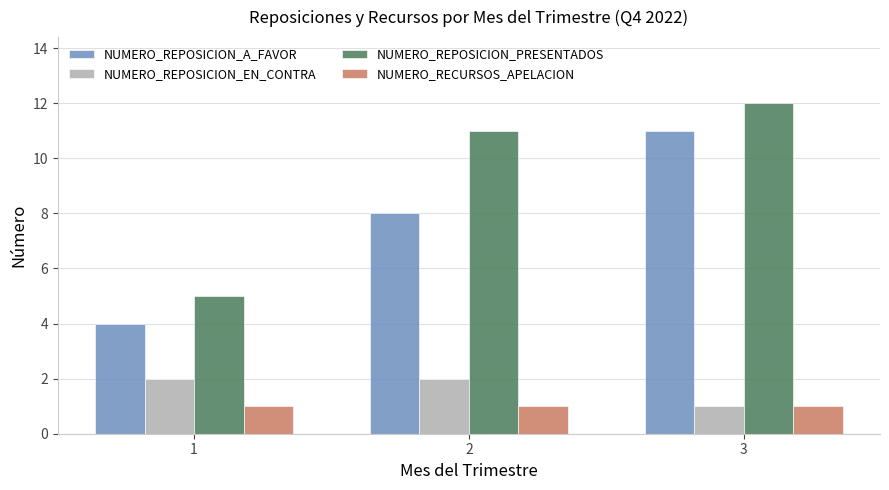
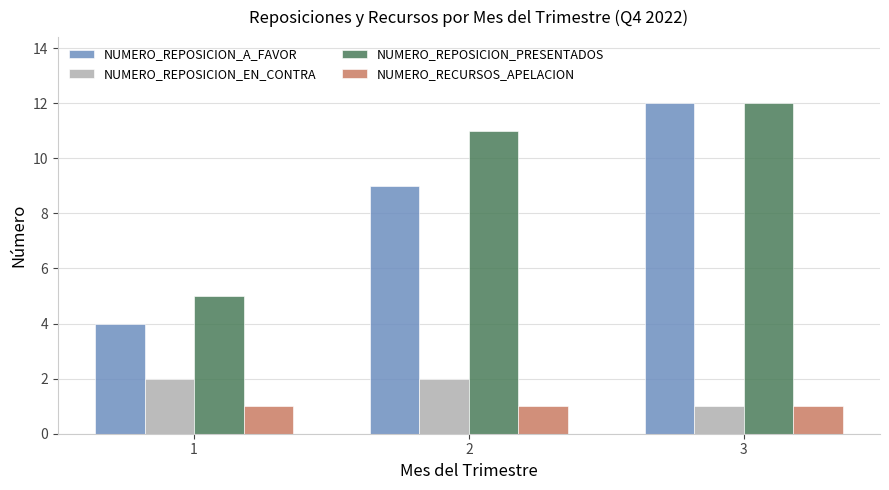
  {
    "NUMERO_REPOSICION_A_FAVOR": {
      "1": 4,
-     "2": 8,
-     "3": 11
+     "2": 9,
+     "3": 12
    },
    "NUMERO_REPOSICION_EN_CONTRA": {
      "1": 2,
      "2": 2,
      "3": 1
    },
    "NUMERO_REPOSICION_PRESENTADOS": {
      "1": 5,
      "2": 11,
      "3": 12
    },
    "NUMERO_RECURSOS_APELACION": {
      "1": 1,
      "2": 1,
      "3": 1
    }
  }
